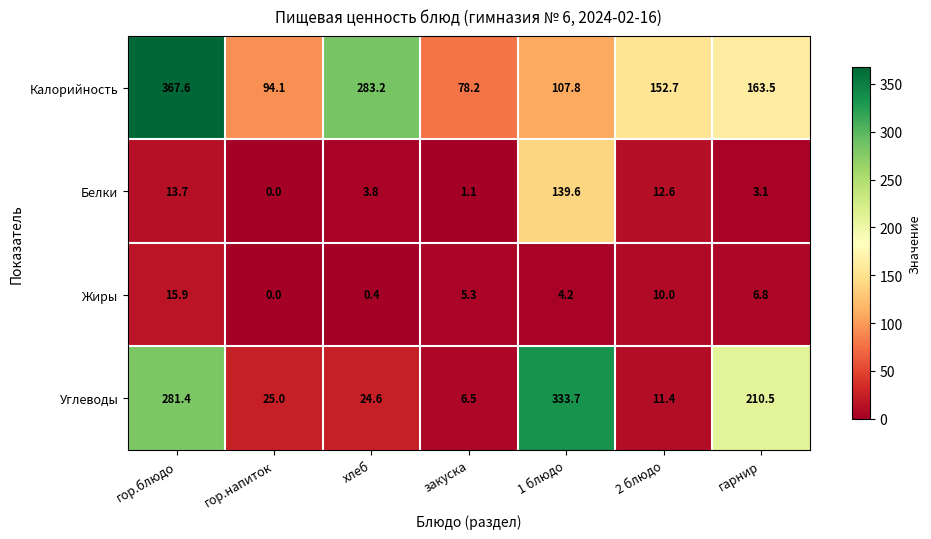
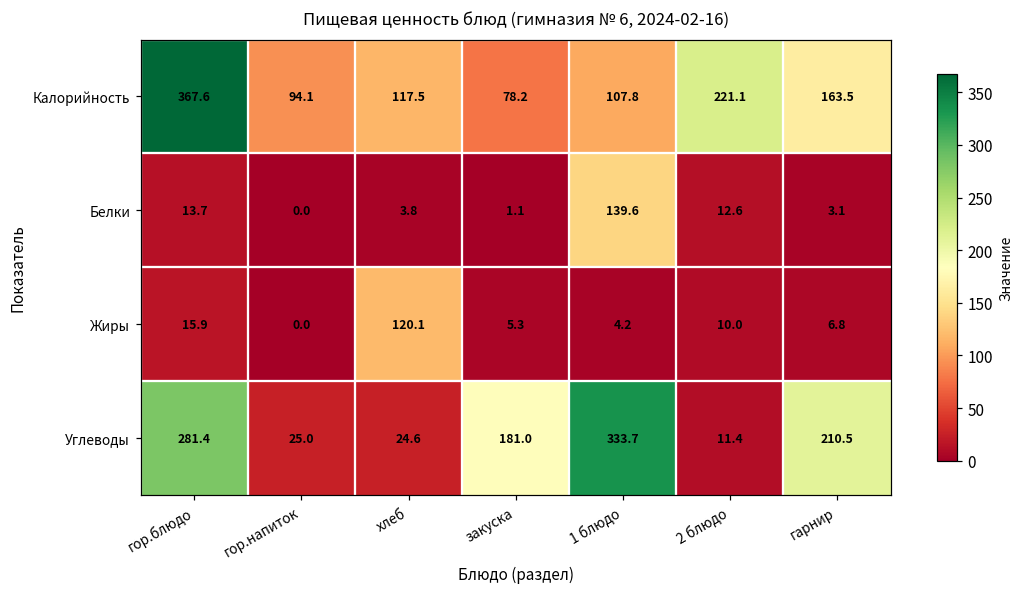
  {
    "Калорийность": {
      "гор.блюдо": 367.6,
      "гор.напиток": 94.1,
-     "хлеб": 283.2,
+     "хлеб": 117.5,
      "закуска": 78.2,
      "1 блюдо": 107.8,
-     "2 блюдо": 152.7,
+     "2 блюдо": 221.1,
      "гарнир": 163.5
    },
    "Белки": {
      "гор.блюдо": 13.7,
      "гор.напиток": 0.0,
      "хлеб": 3.8,
      "закуска": 1.1,
      "1 блюдо": 139.6,
      "2 блюдо": 12.6,
      "гарнир": 3.1
    },
    "Жиры": {
      "гор.блюдо": 15.9,
      "гор.напиток": 0.0,
-     "хлеб": 0.4,
+     "хлеб": 120.1,
      "закуска": 5.3,
      "1 блюдо": 4.2,
      "2 блюдо": 10.0,
      "гарнир": 6.8
    },
    "Углеводы": {
      "гор.блюдо": 281.4,
      "гор.напиток": 25.0,
      "хлеб": 24.6,
-     "закуска": 6.5,
+     "закуска": 181.0,
      "1 блюдо": 333.7,
      "2 блюдо": 11.4,
      "гарнир": 210.5
    }
  }
